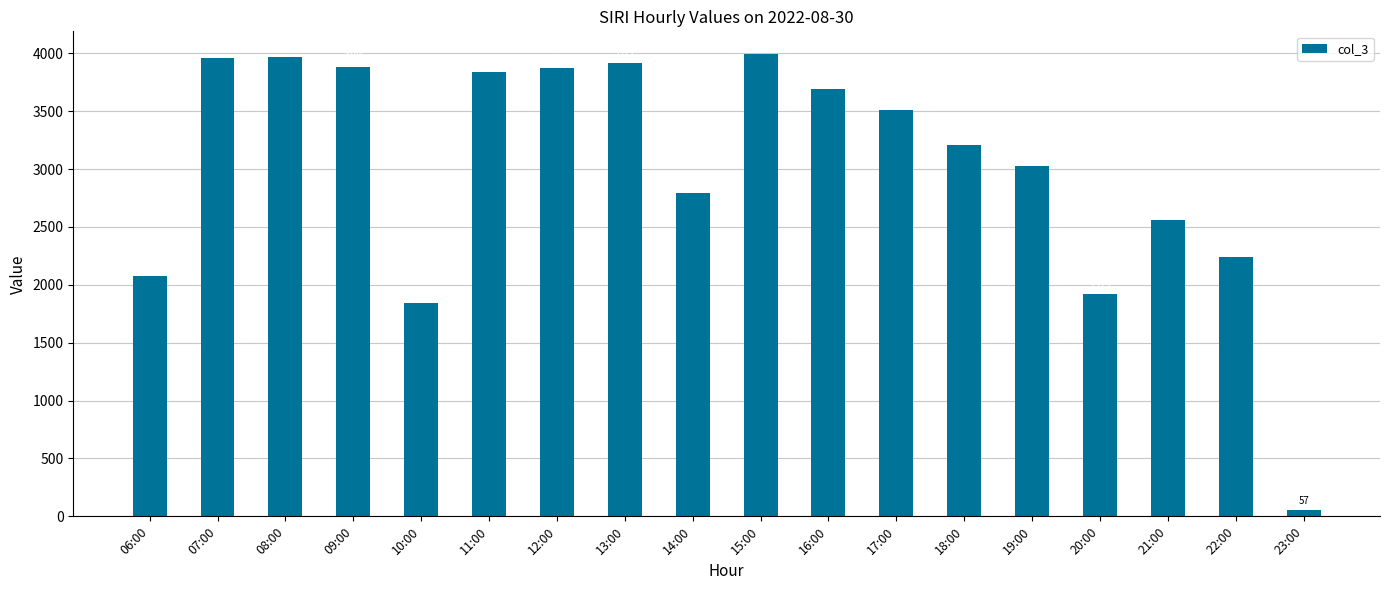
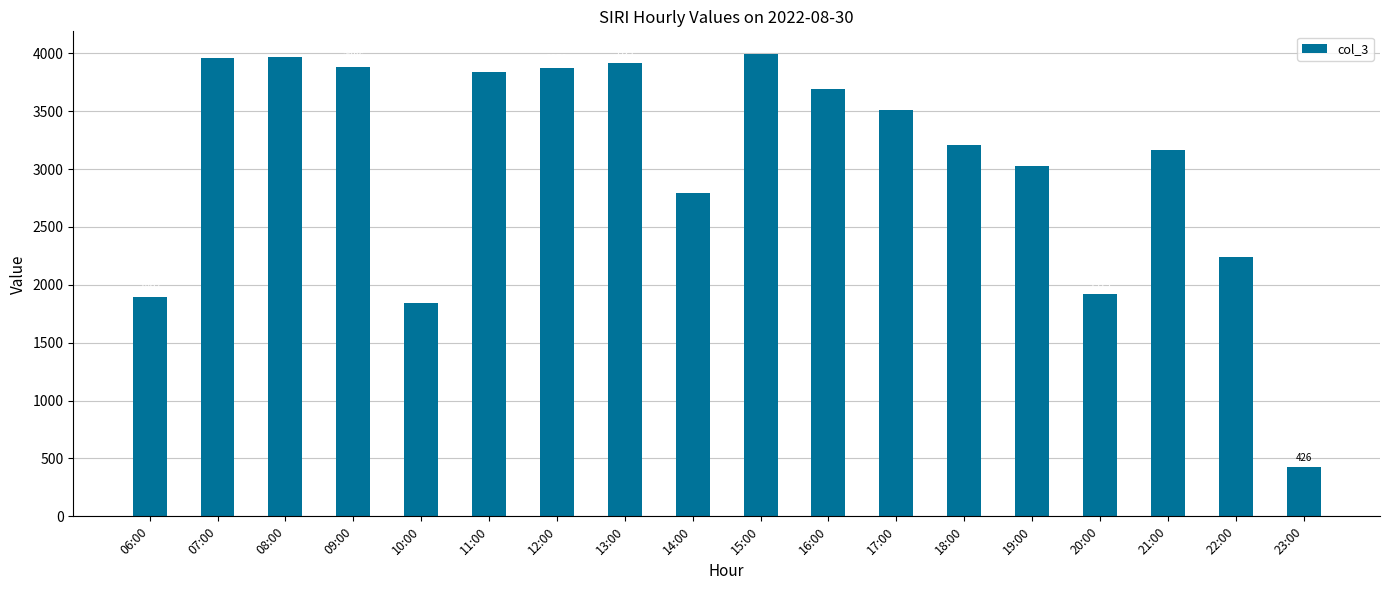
  {
-   "06:00": 2070,
-   "21:00": 2560,
-   "23:00": 57
+   "06:00": 1900,
+   "21:00": 3170,
+   "23:00": 426
  }
